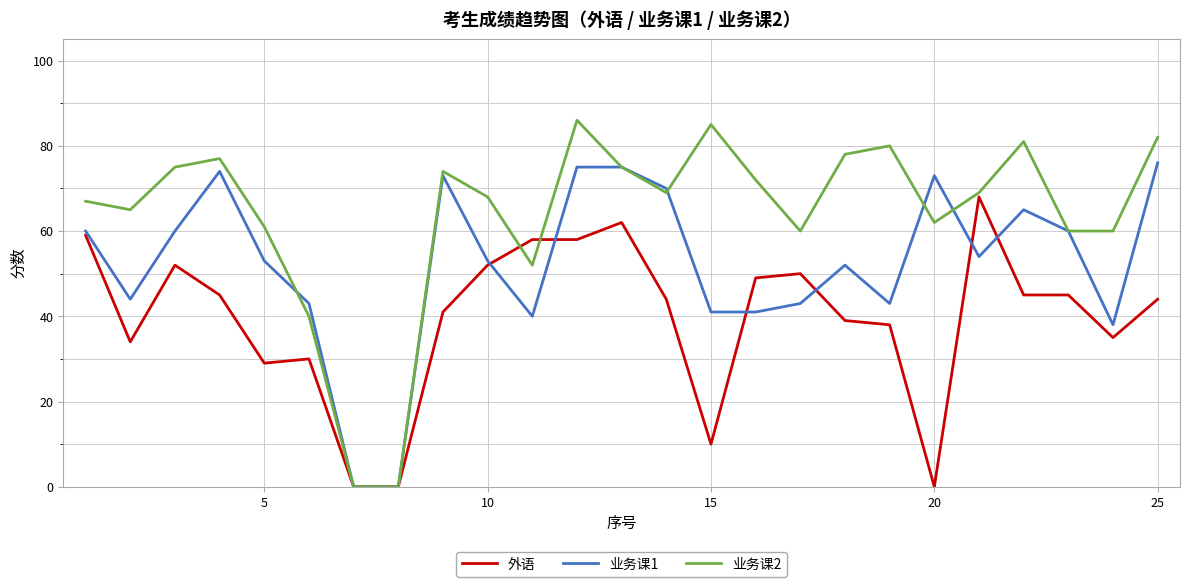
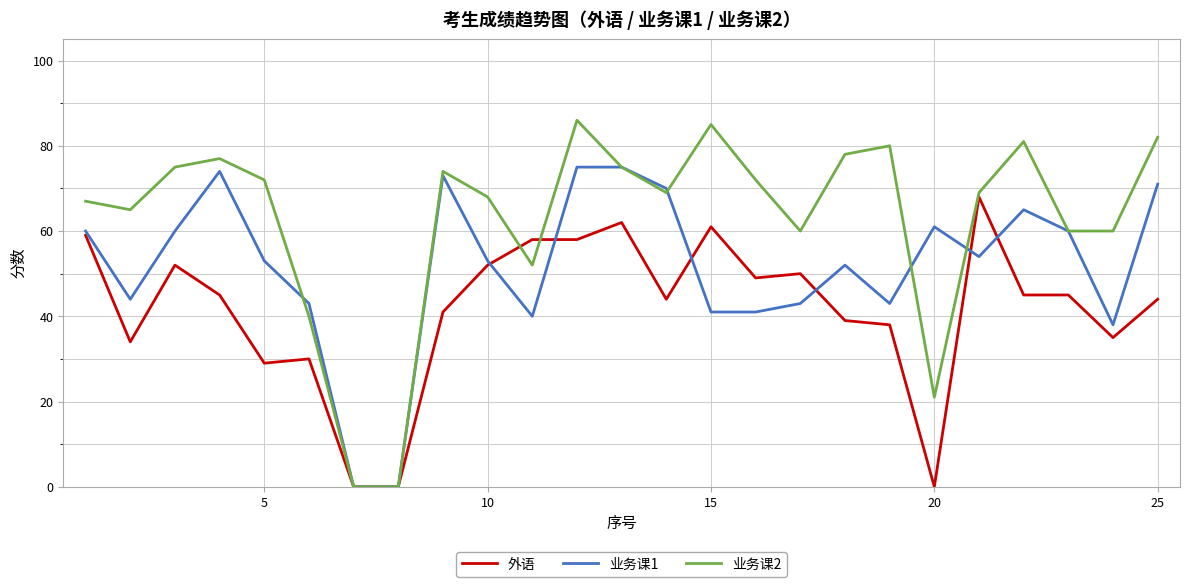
  {
    "外语": {
      "5": 29,
      "10": 52,
-     "15": 10,
+     "15": 61,
      "20": 0,
      "25": 44
    },
    "业务课1": {
      "5": 53,
      "10": 53,
      "15": 41,
-     "20": 73,
-     "25": 76
+     "20": 61,
+     "25": 71
    },
    "业务课2": {
-     "5": 61,
+     "5": 72,
      "10": 68,
      "15": 85,
-     "20": 62,
+     "20": 21,
      "25": 82
    }
  }
